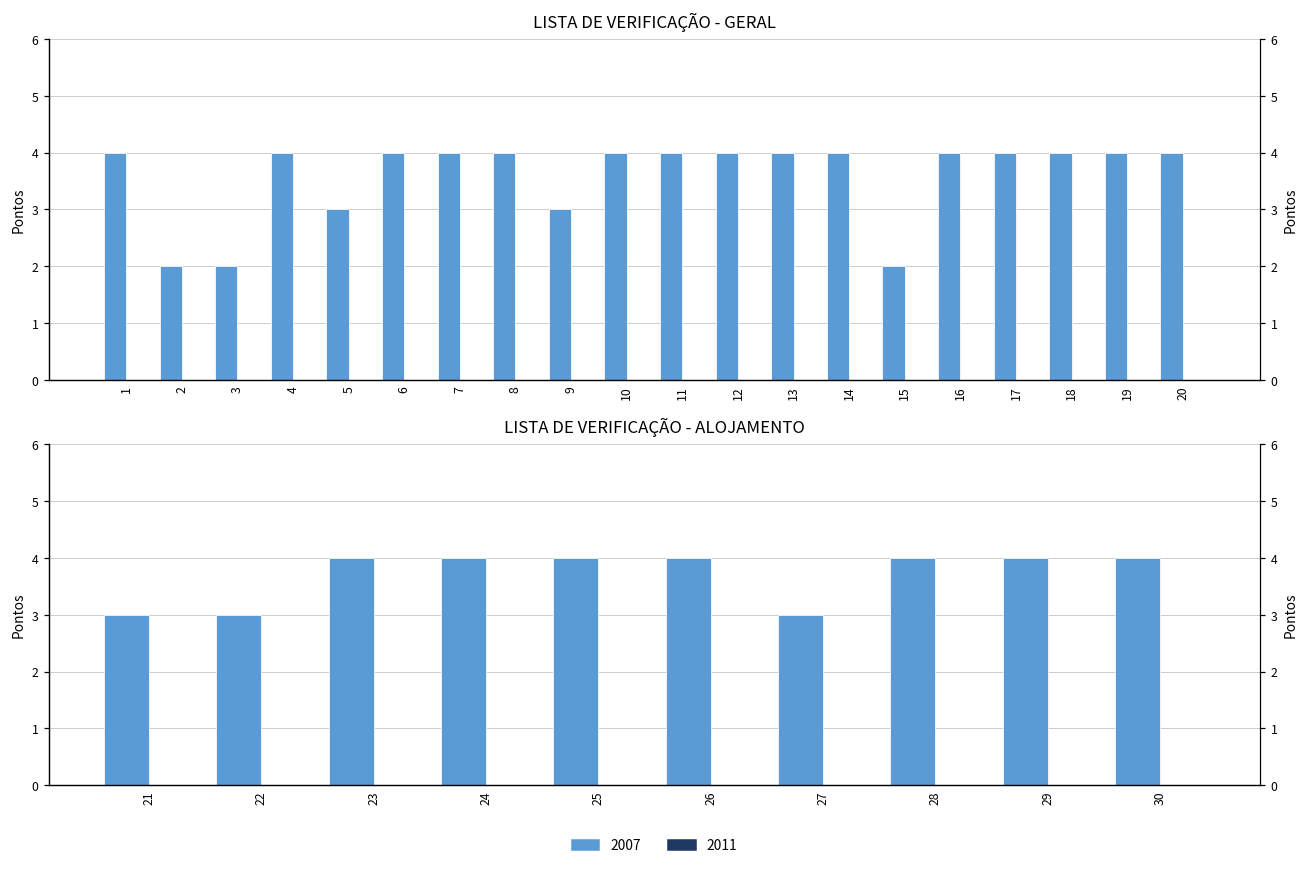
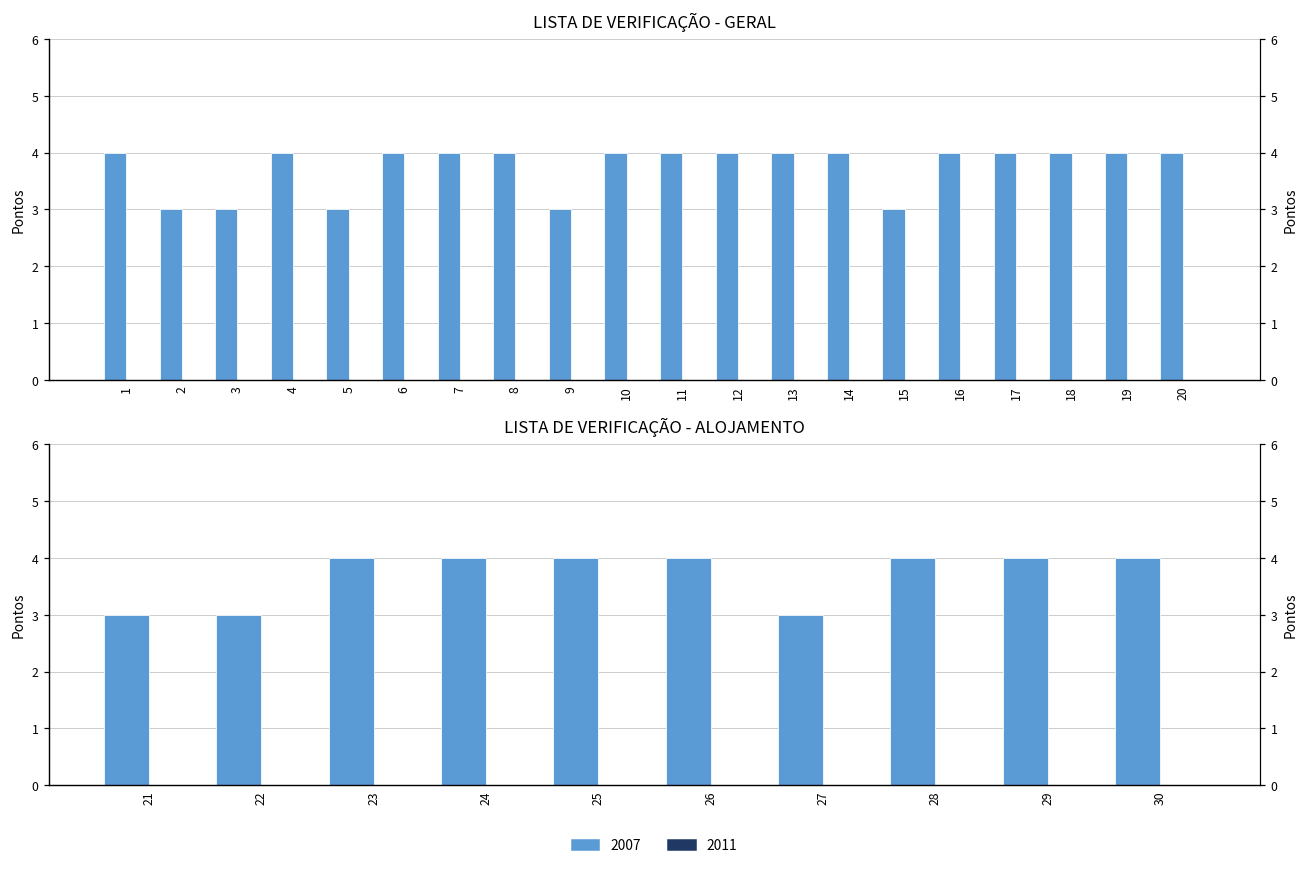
  {
    "LISTA DE VERIFICAÇÃO - GERAL": {
      "2007": {
        "1": 4,
-       "2": 2,
-       "3": 2,
+       "2": 3,
+       "3": 3,
        "4": 4,
        "5": 3,
        "6": 4,
        "7": 4,
        "8": 4,
        "9": 3,
        "10": 4,
        "11": 4,
        "12": 4,
        "13": 4,
        "14": 4,
-       "15": 2,
+       "15": 3,
        "16": 4,
        "17": 4,
        "18": 4,
        "19": 4,
        "20": 4
      },
      "2011": {
        "1": 0,
        "2": 0,
        "3": 0,
        "4": 0,
        "5": 0,
        "6": 0,
        "7": 0,
        "8": 0,
        "9": 0,
        "10": 0,
        "11": 0,
        "12": 0,
        "13": 0,
        "14": 0,
        "15": 0,
        "16": 0,
        "17": 0,
        "18": 0,
        "19": 0,
        "20": 0
      }
    },
    "LISTA DE VERIFICAÇÃO - ALOJAMENTO": {
      "2007": {
        "21": 3.0,
        "22": 3.0,
        "23": 4.0,
        "24": 4.0,
        "25": 4.0,
        "26": 4.0,
        "27": 3.0,
        "28": 4.0,
        "29": 4.0,
        "30": 4.0
      },
      "2011": {
        "21": 0.0,
        "22": 0.0,
        "23": 0.0,
        "24": 0.0,
        "25": 0.0,
        "26": 0.0,
        "27": 0.0,
        "28": 0.0,
        "29": 0.0,
        "30": 0.0
      }
    }
  }
